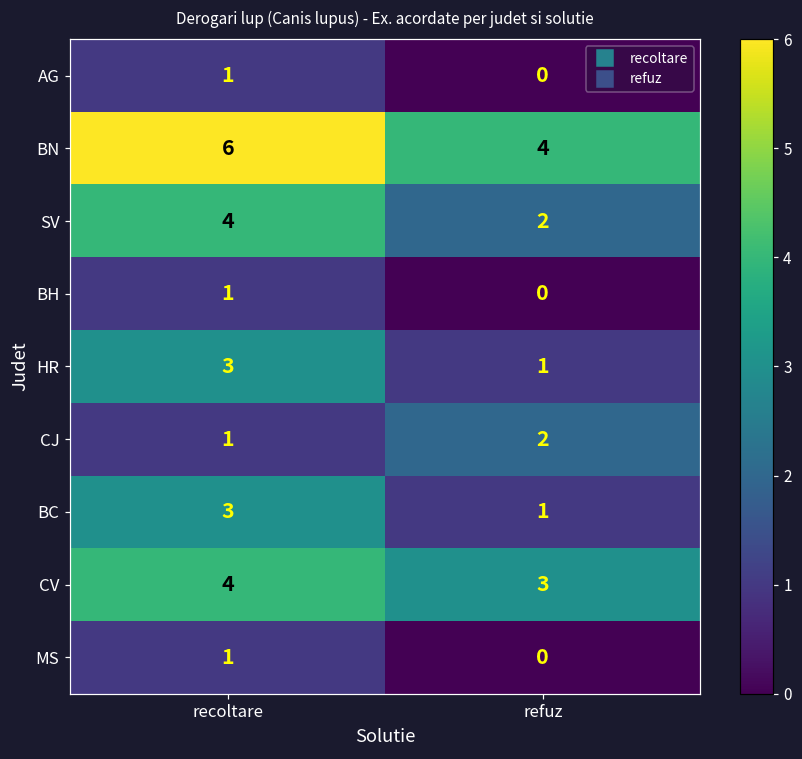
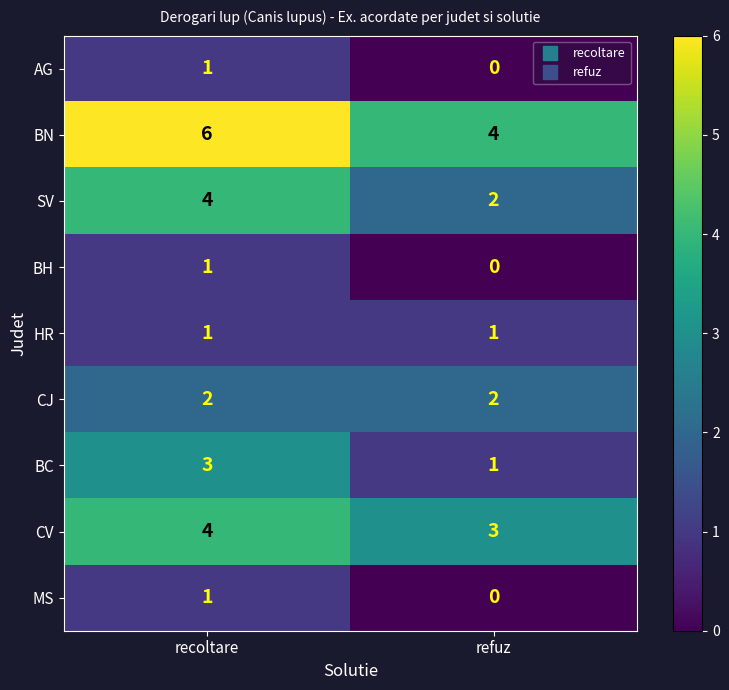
  {
    "AG": {
      "recoltare": 1,
      "refuz": 0
    },
    "BN": {
      "recoltare": 6,
      "refuz": 4
    },
    "SV": {
      "recoltare": 4,
      "refuz": 2
    },
    "BH": {
      "recoltare": 1,
      "refuz": 0
    },
    "HR": {
-     "recoltare": 3,
+     "recoltare": 1,
      "refuz": 1
    },
    "CJ": {
-     "recoltare": 1,
+     "recoltare": 2,
      "refuz": 2
    },
    "BC": {
      "recoltare": 3,
      "refuz": 1
    },
    "CV": {
      "recoltare": 4,
      "refuz": 3
    },
    "MS": {
      "recoltare": 1,
      "refuz": 0
    }
  }
